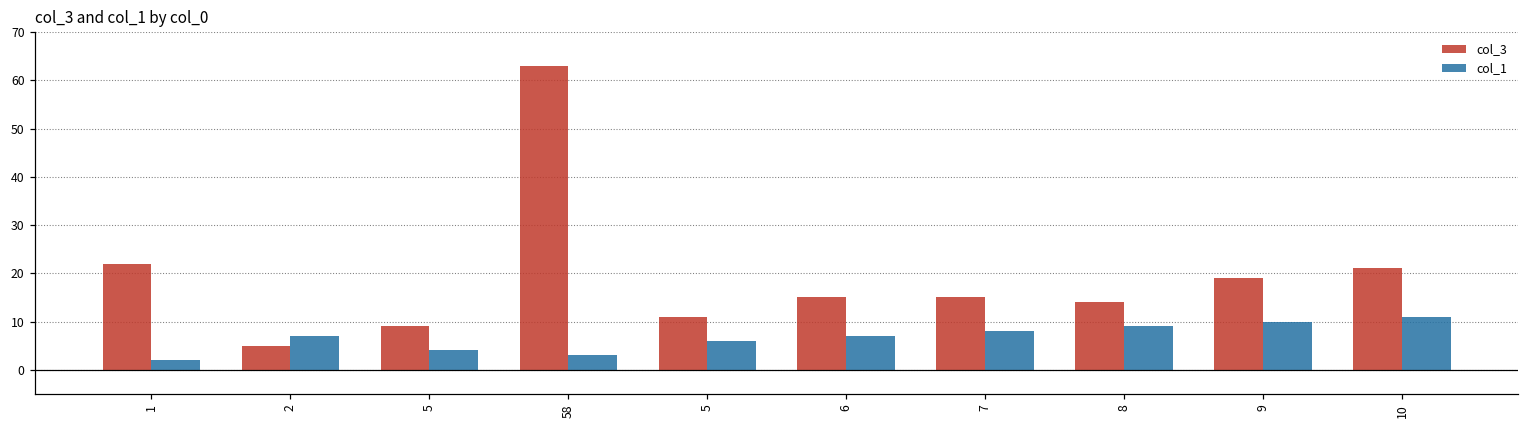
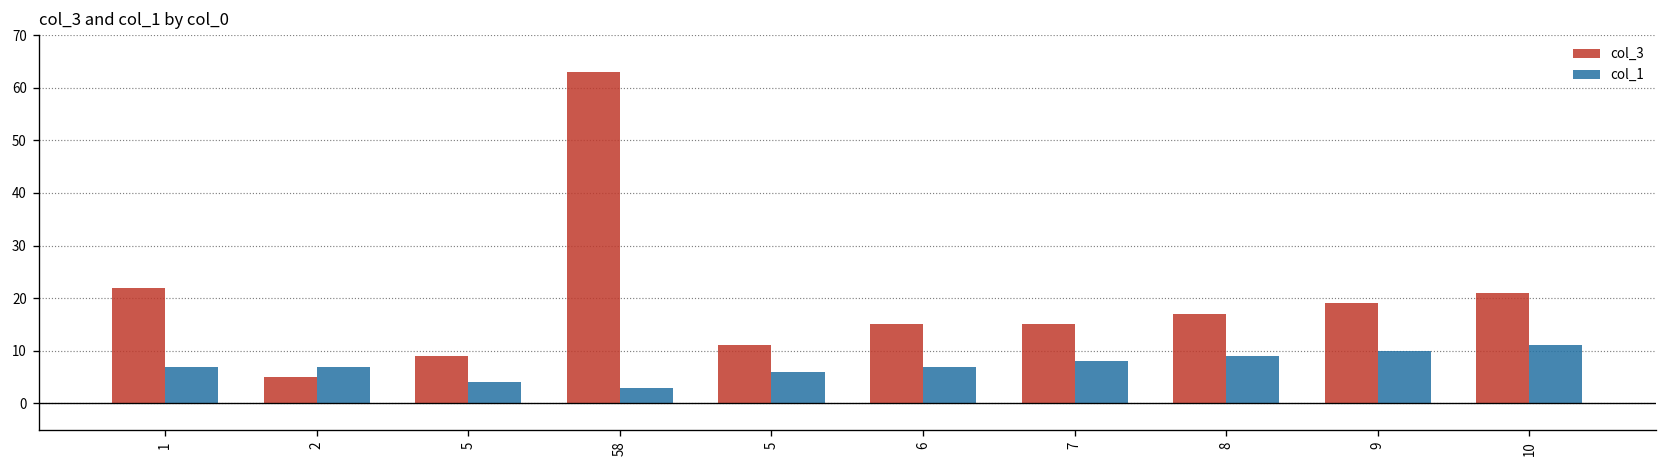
  {
    "col_3": {
      "1": 22,
      "2": 5,
      "58": 63,
      "6": 15,
      "7": 15,
-     "8": 14,
+     "8": 17,
      "9": 19,
      "10": 21
    },
    "col_1": {
-     "1": 2,
+     "1": 7,
      "2": 7,
      "58": 3,
      "6": 7,
      "7": 8,
      "8": 9,
      "9": 10,
      "10": 11
    }
  }
